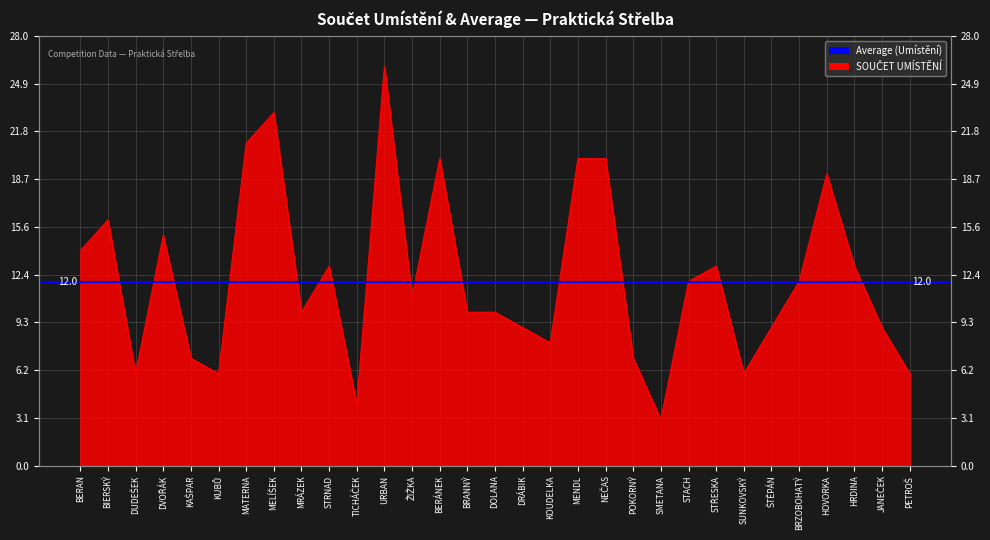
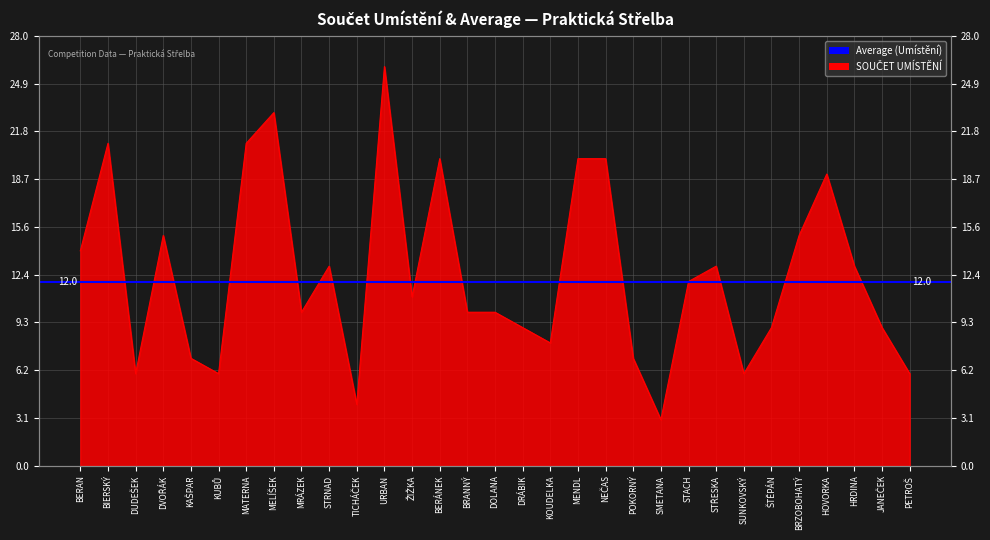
  {
    "BERAN": 14,
-   "BIERSKÝ": 16,
+   "BIERSKÝ": 21,
    "DUDEŠEK": 6,
    "DVOŘÁK": 15,
    "KAŠPAR": 7,
    "KUBŮ": 6,
    "MATERNA": 21,
    "MELÍŠEK": 23,
    "MRÁZEK": 10,
    "STRNAD": 13,
    "TICHÁČEK": 4,
    "URBAN": 26,
    "ŽIŽKA": 11,
    "BERÁNEK": 20,
    "BRANNÝ": 10,
    "DOLANA": 10,
    "DRÁBIK": 9,
    "KOUDELKA": 8,
    "MENDL": 20,
    "NEČAS": 20,
    "POKORNÝ": 7,
    "SMETANA": 3,
    "STACH": 12,
    "STŘESKA": 13,
    "SUNKOVSKÝ": 6,
    "ŠTĚPÁN": 9,
-   "BRZOBOHATÝ": 12,
+   "BRZOBOHATÝ": 15,
    "HOVORKA": 19,
    "HRDINA": 13,
    "JANEČEK": 9,
    "PETROŠ": 6
  }
